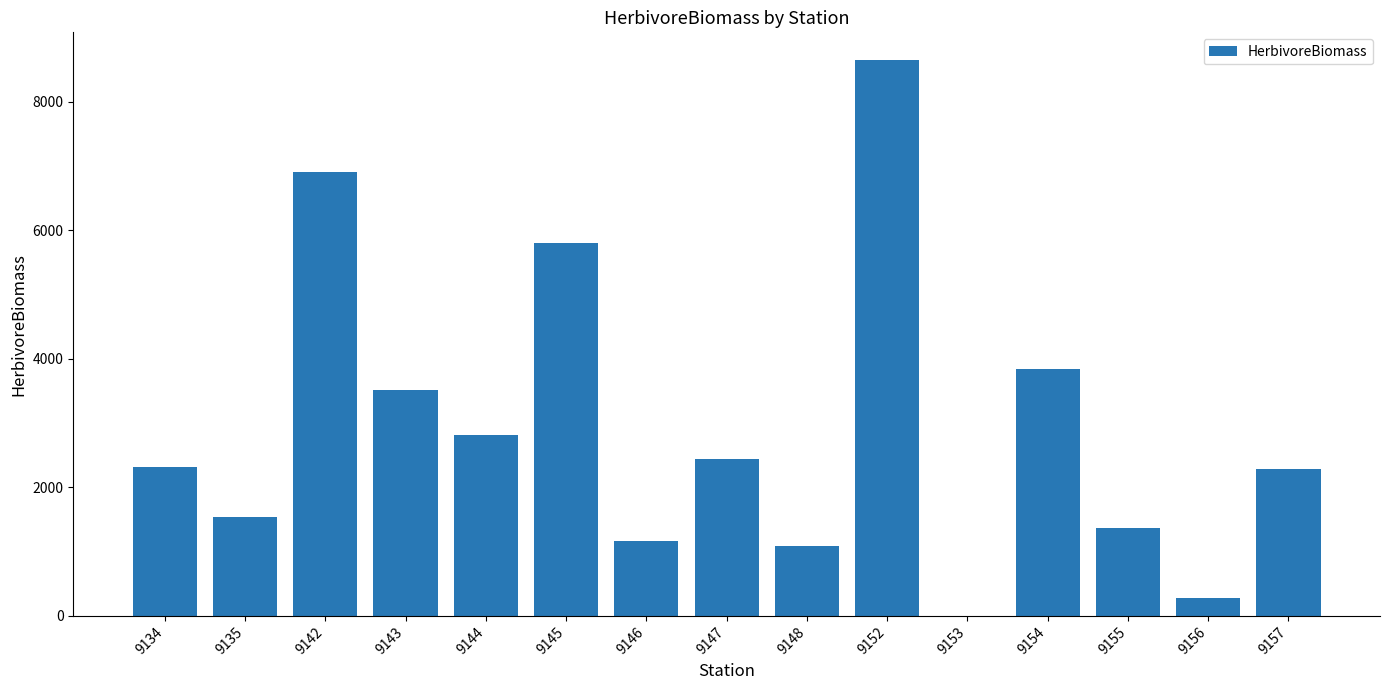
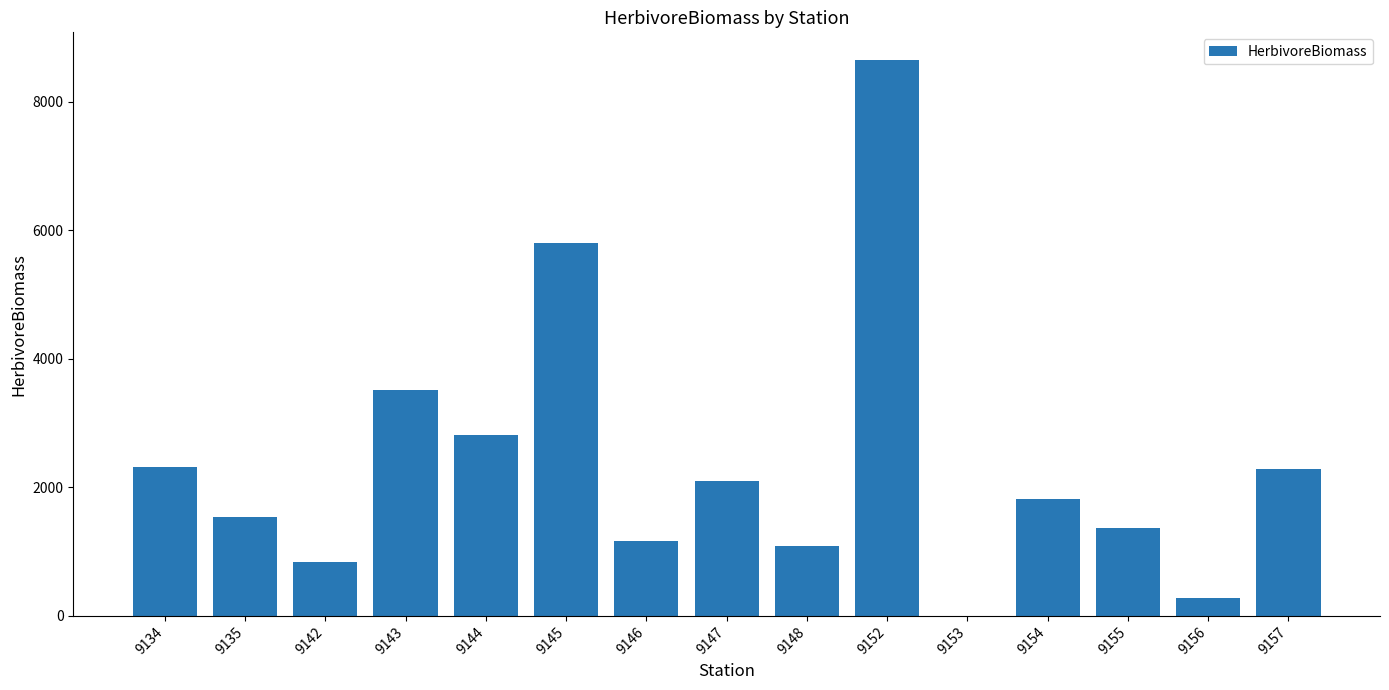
  {
    "9134": 2300,
    "9135": 1500,
-   "9142": 6900,
+   "9142": 800,
    "9143": 3500,
    "9144": 2800,
    "9145": 5800,
    "9146": 1200,
-   "9147": 2400,
+   "9147": 2100,
    "9148": 1100,
    "9152": 8600,
    "9153": 0,
-   "9154": 3800,
+   "9154": 1800,
    "9155": 1400,
    "9156": 300,
    "9157": 2300
  }
